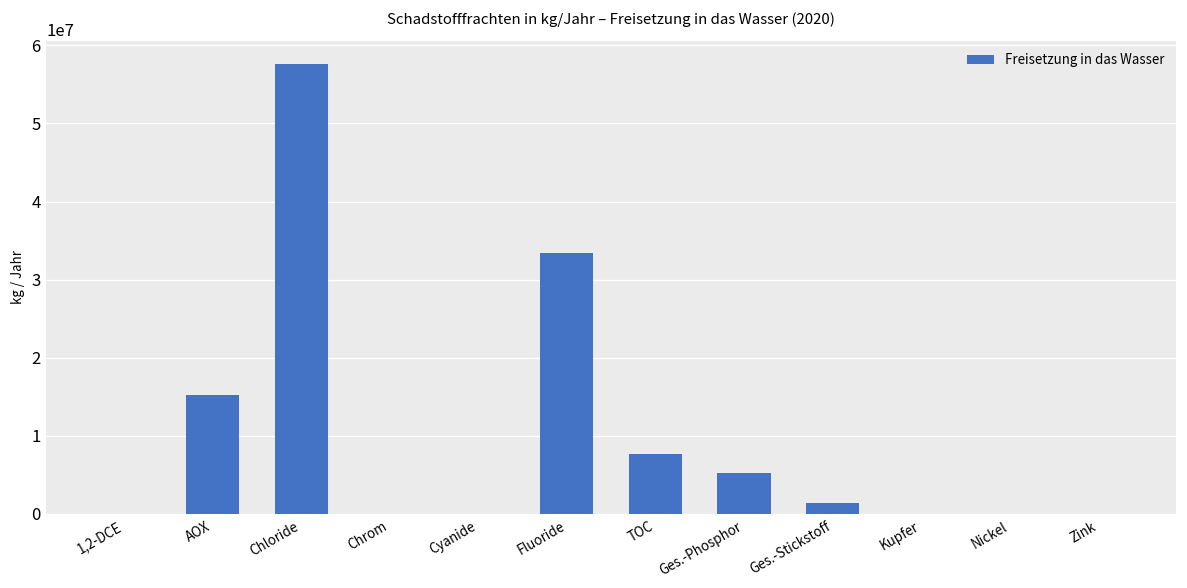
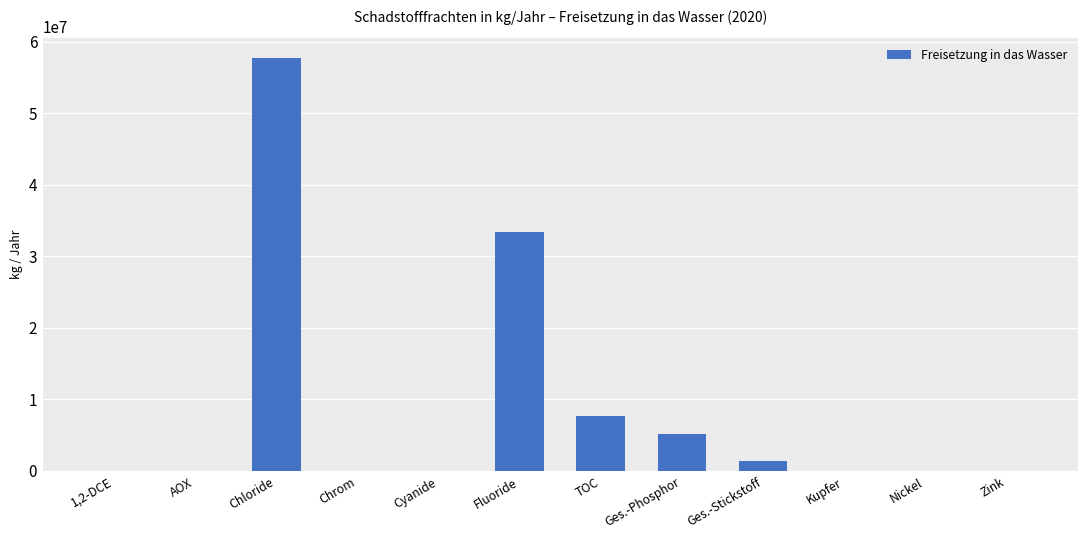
  {
-   "AOX": 15000000,
+   "AOX": 0,
    "Chloride": 58000000,
    "Fluoride": 33000000,
    "TOC": 8000000,
    "Ges.-Phosphor": 5000000,
    "Ges.-Stickstoff": 1000000
  }
